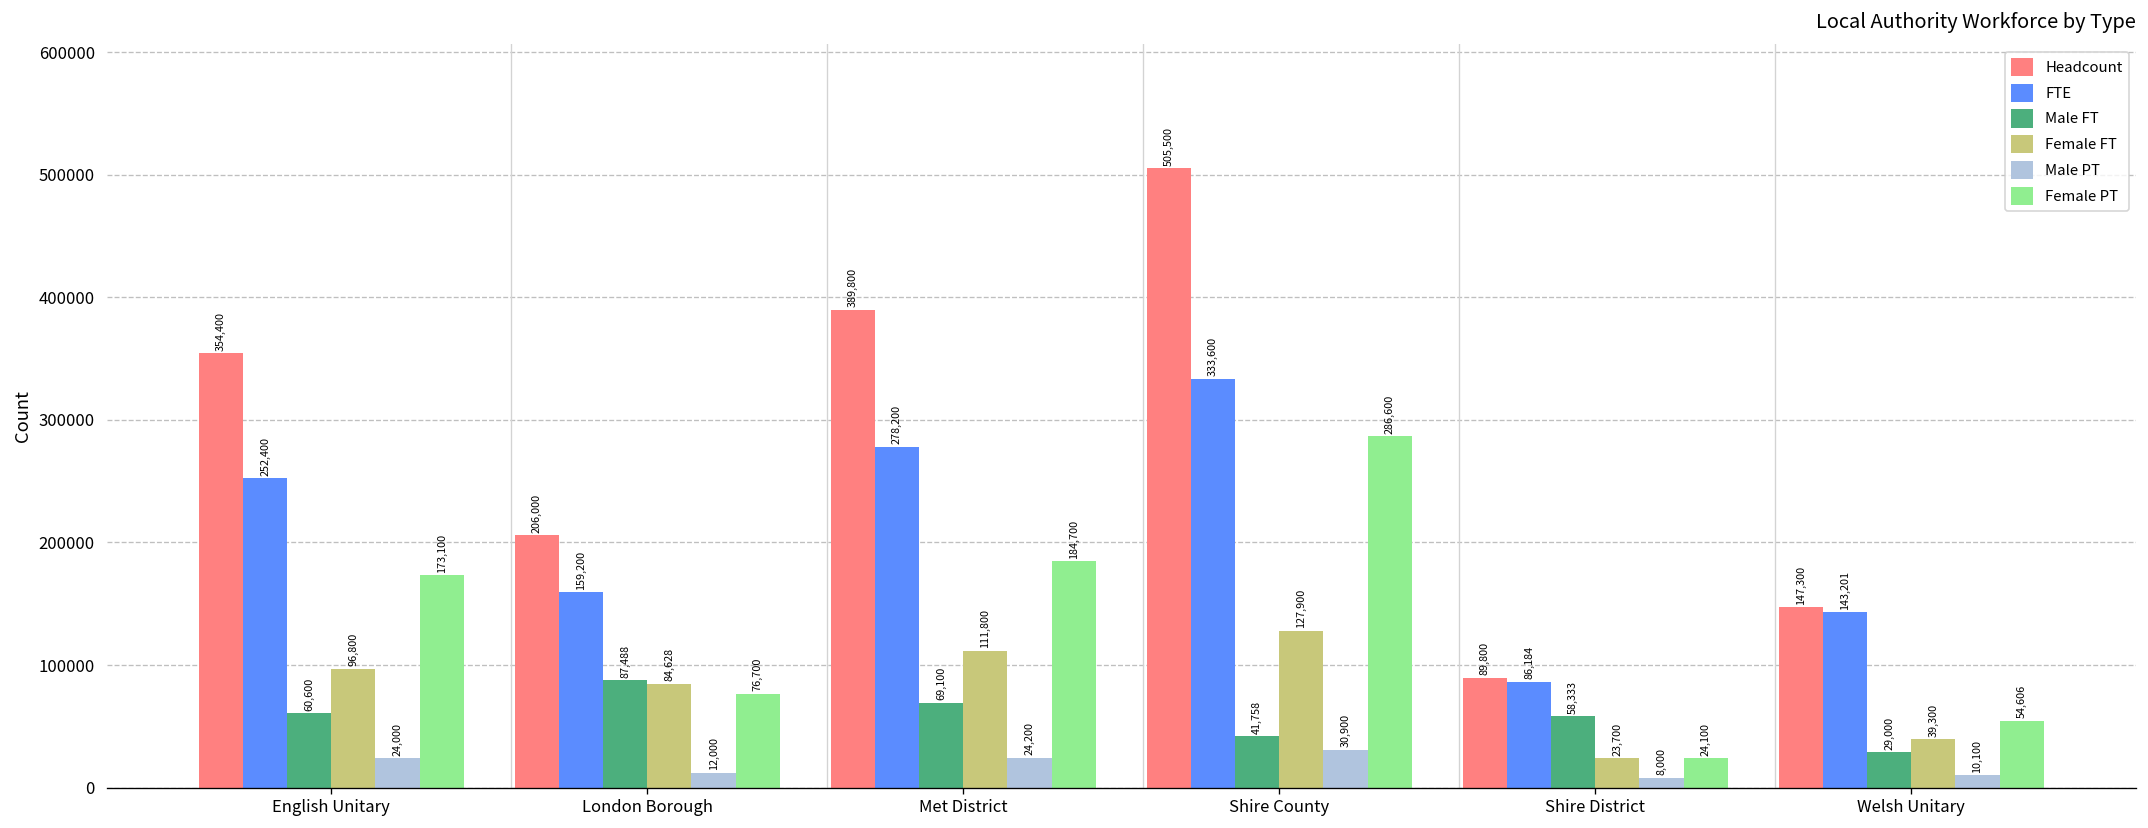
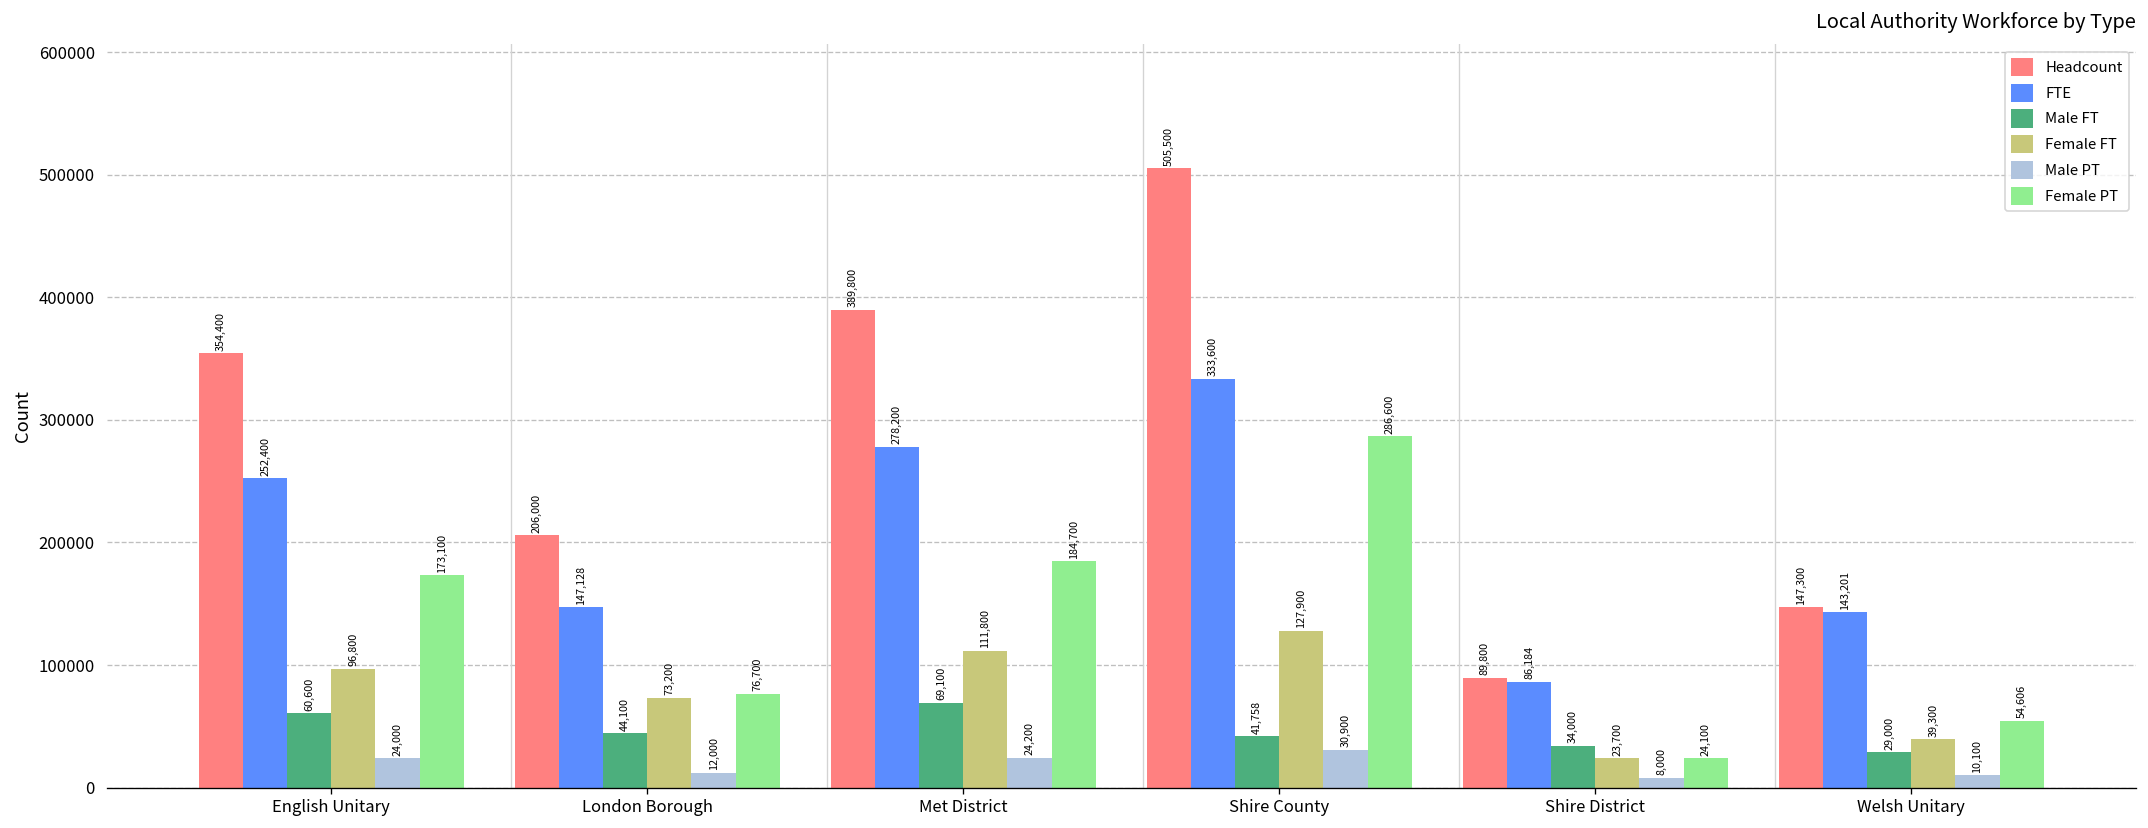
  {
    "Headcount": {
      "English Unitary": "354,400",
      "London Borough": "206,000",
      "Met District": "389,800",
      "Shire County": "505,500",
      "Shire District": "89,800",
      "Welsh Unitary": "147,300"
    },
    "FTE": {
      "English Unitary": "252,400",
-     "London Borough": "159,200",
+     "London Borough": "147,128",
      "Met District": "278,200",
      "Shire County": "333,600",
      "Shire District": "86,184",
      "Welsh Unitary": "143,201"
    },
    "Male FT": {
      "English Unitary": "60,600",
-     "London Borough": "87,488",
+     "London Borough": "44,100",
      "Met District": "69,100",
      "Shire County": "41,758",
-     "Shire District": "58,333",
+     "Shire District": "34,000",
      "Welsh Unitary": "29,000"
    },
    "Female FT": {
      "English Unitary": "96,800",
-     "London Borough": "84,628",
+     "London Borough": "73,200",
      "Met District": "111,800",
      "Shire County": "127,900",
      "Shire District": "23,700",
      "Welsh Unitary": "39,300"
    },
    "Male PT": {
      "English Unitary": "24,000",
      "London Borough": "12,000",
      "Met District": "24,200",
      "Shire County": "30,900",
      "Shire District": "8,000",
      "Welsh Unitary": "10,100"
    },
    "Female PT": {
      "English Unitary": "173,100",
      "London Borough": "76,700",
      "Met District": "184,700",
      "Shire County": "286,600",
      "Shire District": "24,100",
      "Welsh Unitary": "54,606"
    }
  }
